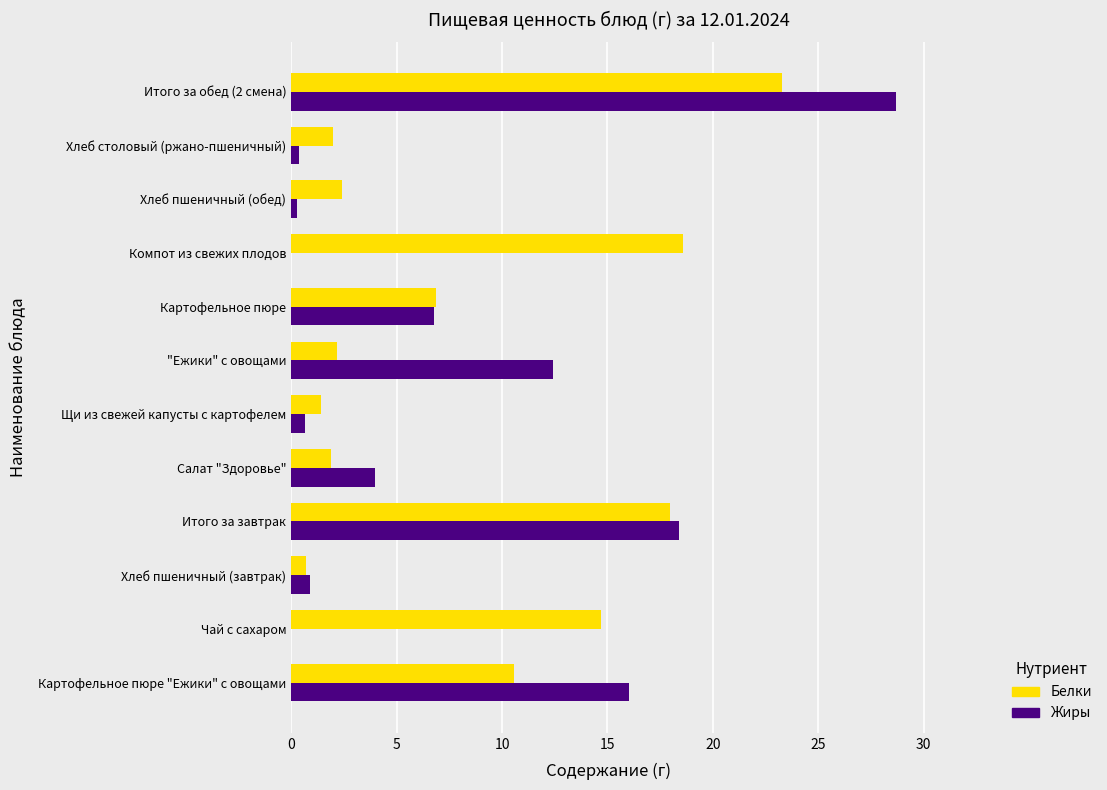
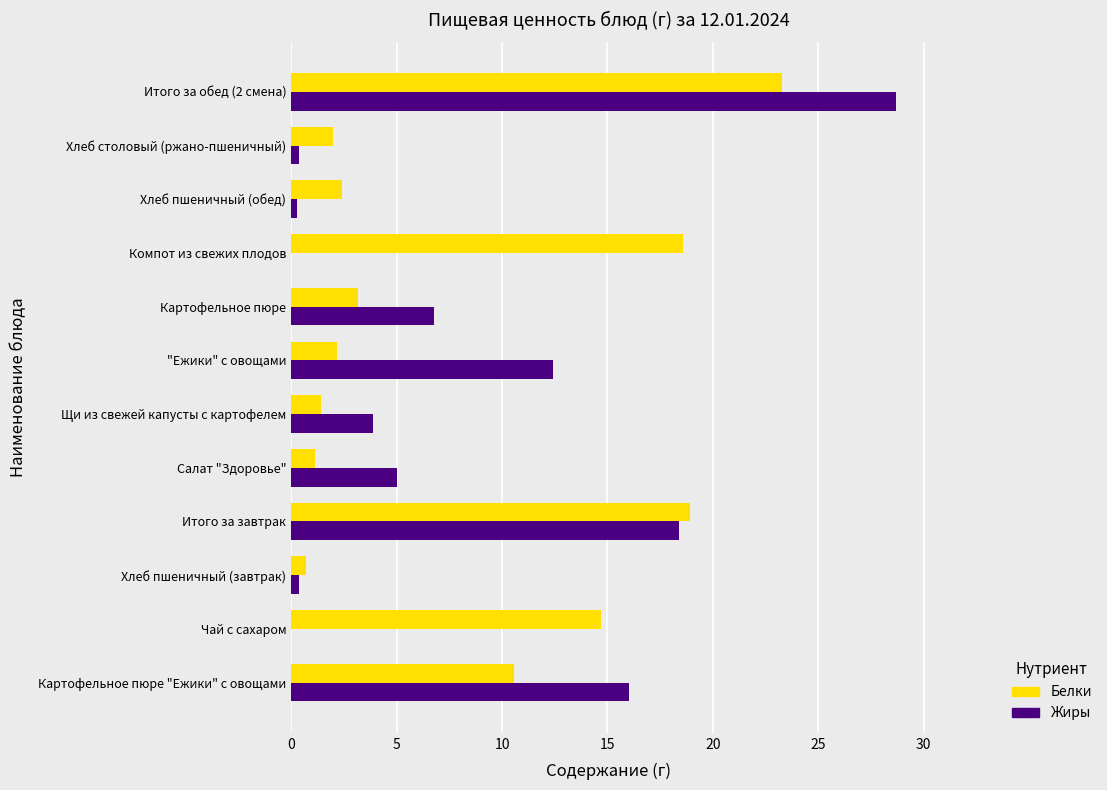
  {
    "Белки": {
      "Итого за обед (2 смена)": 23.3,
      "Хлеб столовый (ржано-пшеничный)": 2.0,
      "Хлеб пшеничный (обед)": 2.4,
      "Компот из свежих плодов": 18.6,
-     "Картофельное пюре": 6.9,
+     "Картофельное пюре": 3.2,
      "\"Ежики\" с овощами": 2.2,
      "Щи из свежей капусты с картофелем": 1.4,
-     "Салат \"Здоровье\"": 1.9,
-     "Итого за завтрак": 18.0,
+     "Салат \"Здоровье\"": 1.2,
+     "Итого за завтрак": 18.9,
      "Хлеб пшеничный (завтрак)": 0.7,
      "Чай с сахаром": 14.7,
      "Картофельное пюре \"Ежики\" с овощами": 10.6
    },
    "Жиры": {
      "Итого за обед (2 смена)": 28.7,
      "Хлеб столовый (ржано-пшеничный)": 0.4,
      "Хлеб пшеничный (обед)": 0.3,
      "Компот из свежих плодов": 0.0,
      "Картофельное пюре": 6.8,
      "\"Ежики\" с овощами": 12.4,
-     "Щи из свежей капусты с картофелем": 0.6,
-     "Салат \"Здоровье\"": 4.0,
+     "Щи из свежей капусты с картофелем": 3.9,
+     "Салат \"Здоровье\"": 5.0,
      "Итого за завтрак": 18.4,
-     "Хлеб пшеничный (завтрак)": 0.9,
+     "Хлеб пшеничный (завтрак)": 0.4,
      "Чай с сахаром": 0.0,
      "Картофельное пюре \"Ежики\" с овощами": 16.0
    }
  }
